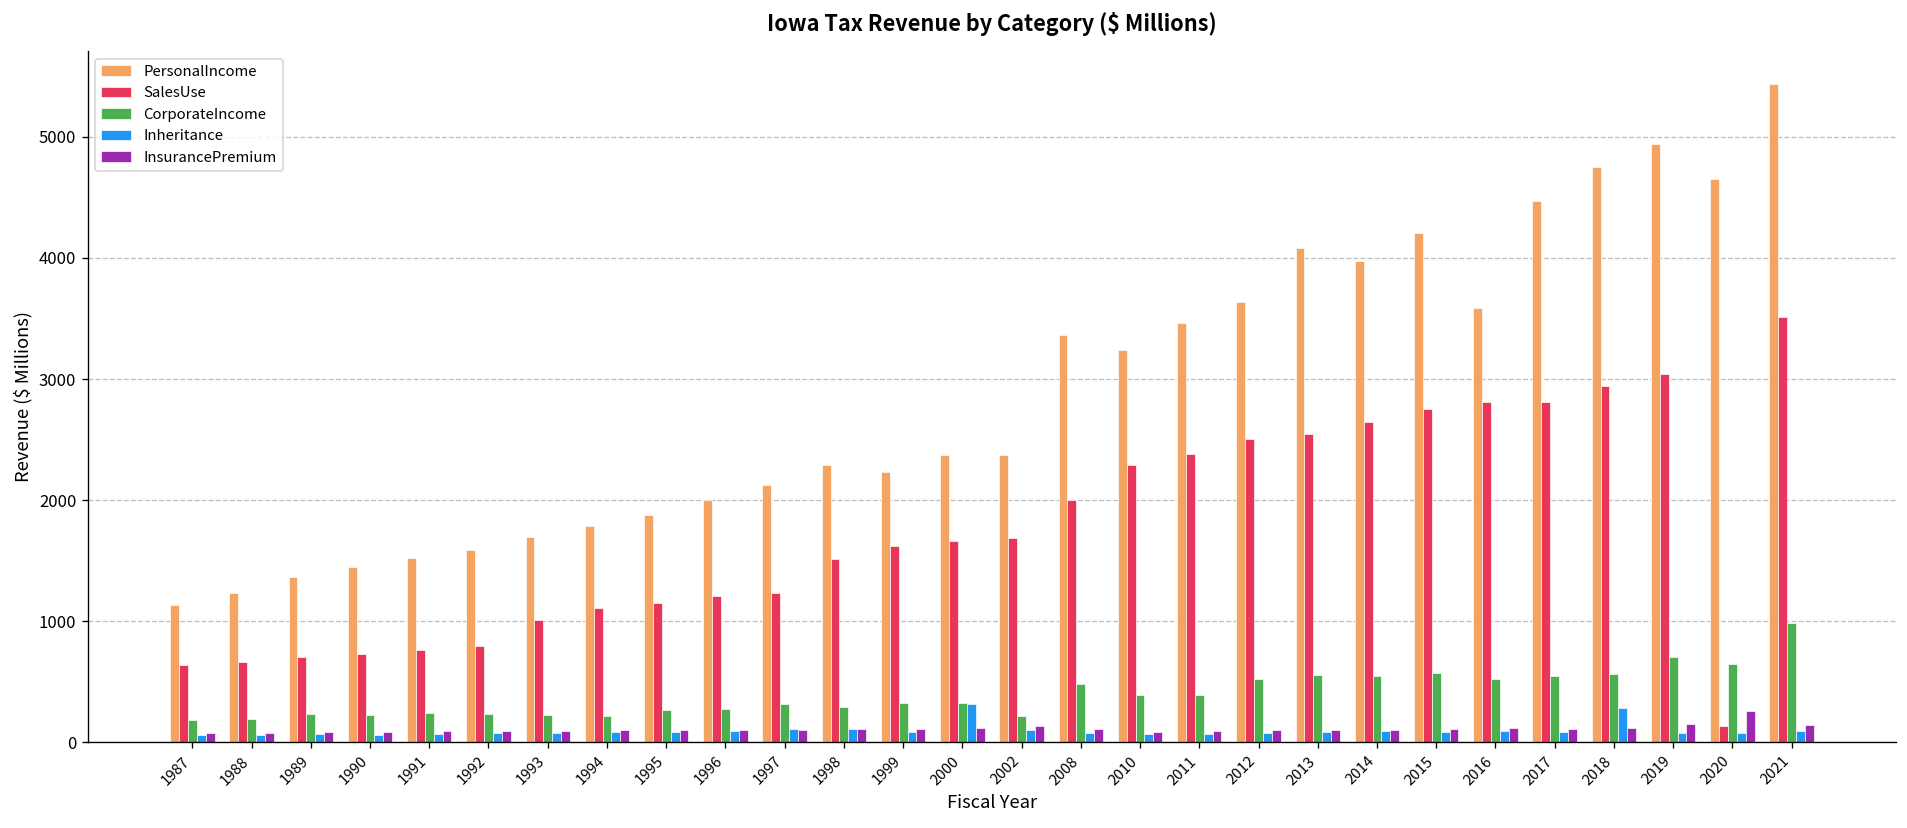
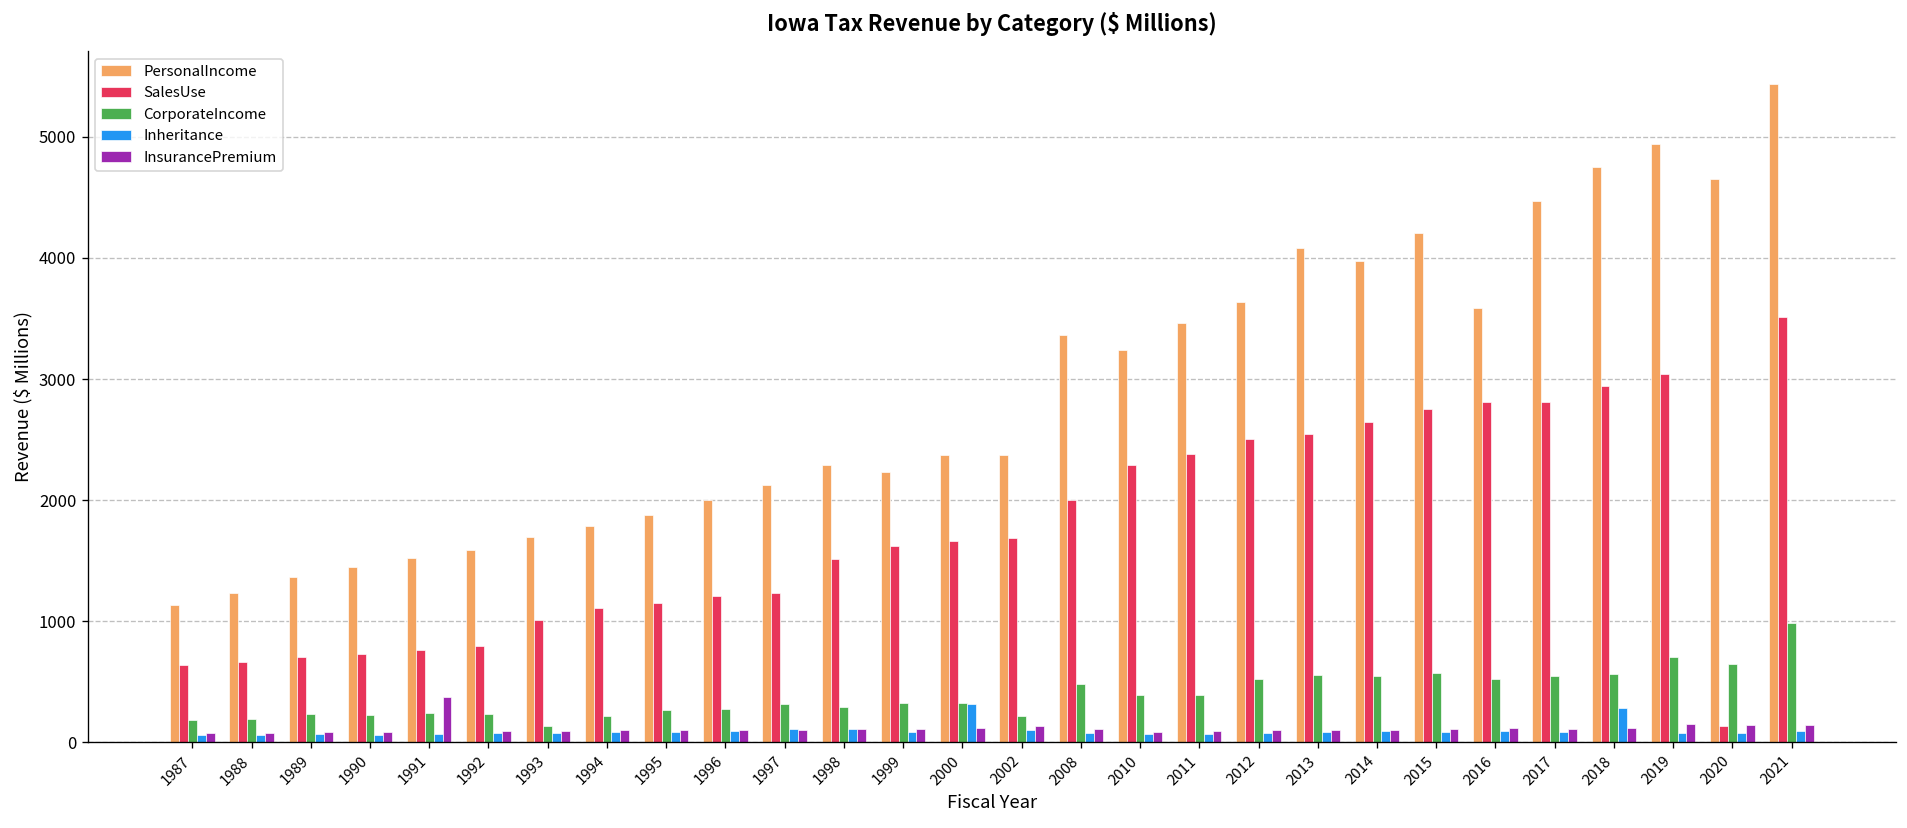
  {
    "PersonalIncome": {
      "1987": 1130,
      "1988": 1240,
      "1989": 1370,
      "1990": 1450,
      "1991": 1530,
      "1992": 1590,
      "1993": 1700,
      "1994": 1780,
      "1995": 1880,
      "1996": 2000,
      "1997": 2120,
      "1998": 2290,
      "1999": 2230,
      "2000": 2380,
      "2002": 2370,
      "2008": 3360,
      "2010": 3240,
      "2011": 3460,
      "2012": 3630,
      "2013": 4080,
      "2014": 3970,
      "2015": 4210,
      "2016": 3590,
      "2017": 4470,
      "2018": 4750,
      "2019": 4940,
      "2020": 4650,
      "2021": 5430
    },
    "SalesUse": {
      "1987": 640,
      "1988": 670,
      "1989": 700,
      "1990": 730,
      "1991": 760,
      "1992": 800,
      "1993": 1010,
      "1994": 1110,
      "1995": 1150,
      "1996": 1210,
      "1997": 1240,
      "1998": 1510,
      "1999": 1620,
      "2000": 1660,
      "2002": 1690,
      "2008": 2000,
      "2010": 2290,
      "2011": 2380,
      "2012": 2510,
      "2013": 2550,
      "2014": 2640,
      "2015": 2750,
      "2016": 2810,
      "2017": 2810,
      "2018": 2940,
      "2019": 3050,
      "2020": 140,
      "2021": 3510
    },
    "CorporateIncome": {
      "1987": 190,
      "1988": 200,
      "1989": 240,
      "1990": 230,
      "1991": 240,
      "1992": 240,
-     "1993": 220,
+     "1993": 130,
      "1994": 220,
      "1995": 270,
      "1996": 280,
      "1997": 320,
      "1998": 290,
      "1999": 320,
      "2000": 330,
      "2002": 220,
      "2008": 480,
      "2010": 390,
      "2011": 390,
      "2012": 520,
      "2013": 560,
      "2014": 550,
      "2015": 580,
      "2016": 520,
      "2017": 550,
      "2018": 570,
      "2019": 710,
      "2020": 650,
      "2021": 980
    },
    "Inheritance": {
      "1987": 60,
      "1988": 60,
      "1989": 70,
      "1990": 70,
      "1991": 70,
      "1992": 80,
      "1993": 80,
      "1994": 90,
      "1995": 90,
      "1996": 100,
      "1997": 110,
      "1998": 110,
      "1999": 90,
      "2000": 310,
      "2002": 100,
      "2008": 80,
      "2010": 70,
      "2011": 70,
      "2012": 80,
      "2013": 90,
      "2014": 90,
      "2015": 90,
      "2016": 90,
      "2017": 90,
      "2018": 280,
      "2019": 80,
      "2020": 80,
      "2021": 90
    },
    "InsurancePremium": {
      "1987": 80,
      "1988": 80,
      "1989": 80,
      "1990": 90,
-     "1991": 90,
+     "1991": 380,
      "1992": 100,
      "1993": 100,
      "1994": 100,
      "1995": 100,
      "1996": 100,
      "1997": 110,
      "1998": 110,
      "1999": 110,
      "2000": 120,
      "2002": 140,
      "2008": 110,
      "2010": 90,
      "2011": 100,
      "2012": 100,
      "2013": 100,
      "2014": 110,
      "2015": 110,
      "2016": 120,
      "2017": 110,
      "2018": 120,
      "2019": 150,
-     "2020": 260,
+     "2020": 140,
      "2021": 140
    }
  }
